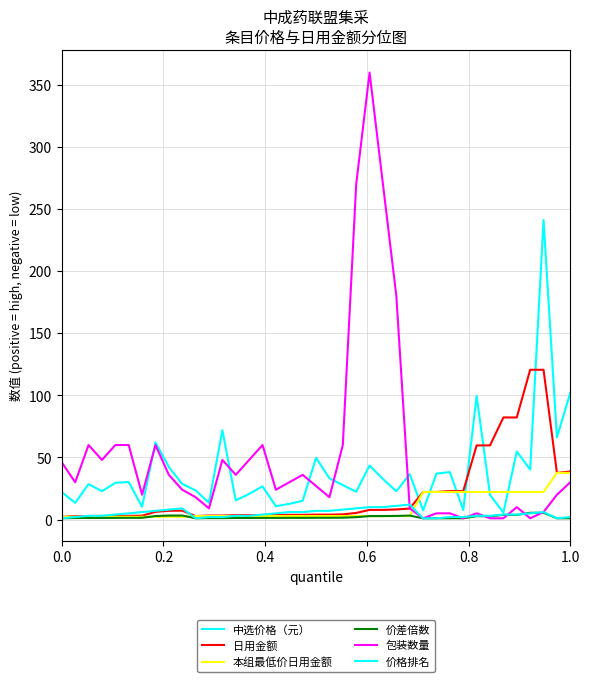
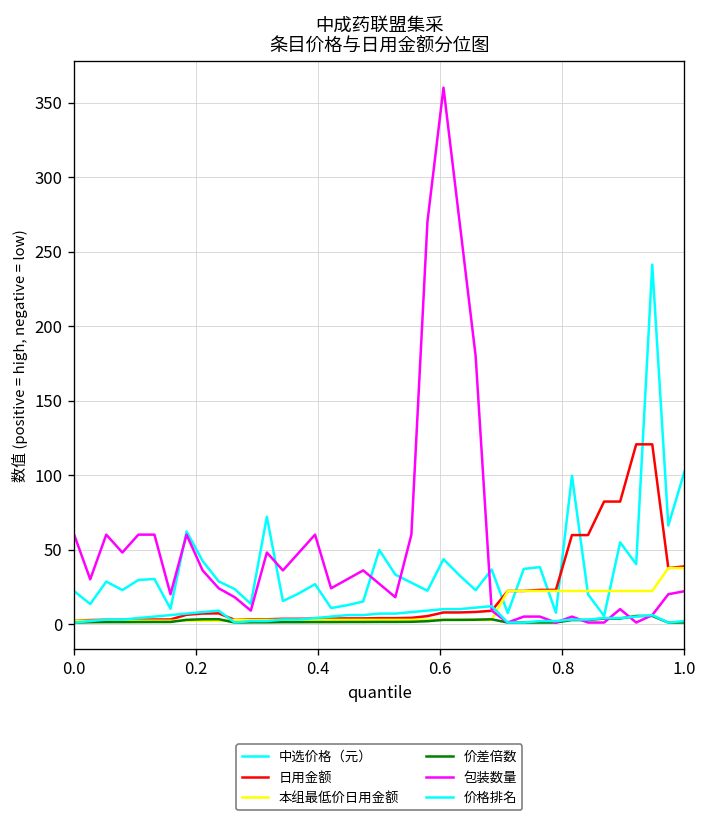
  {
    "包装数量": {
-     "0.0": 46,
-     "1.0": 30
+     "0.0": 60,
+     "1.0": 22
    }
  }
